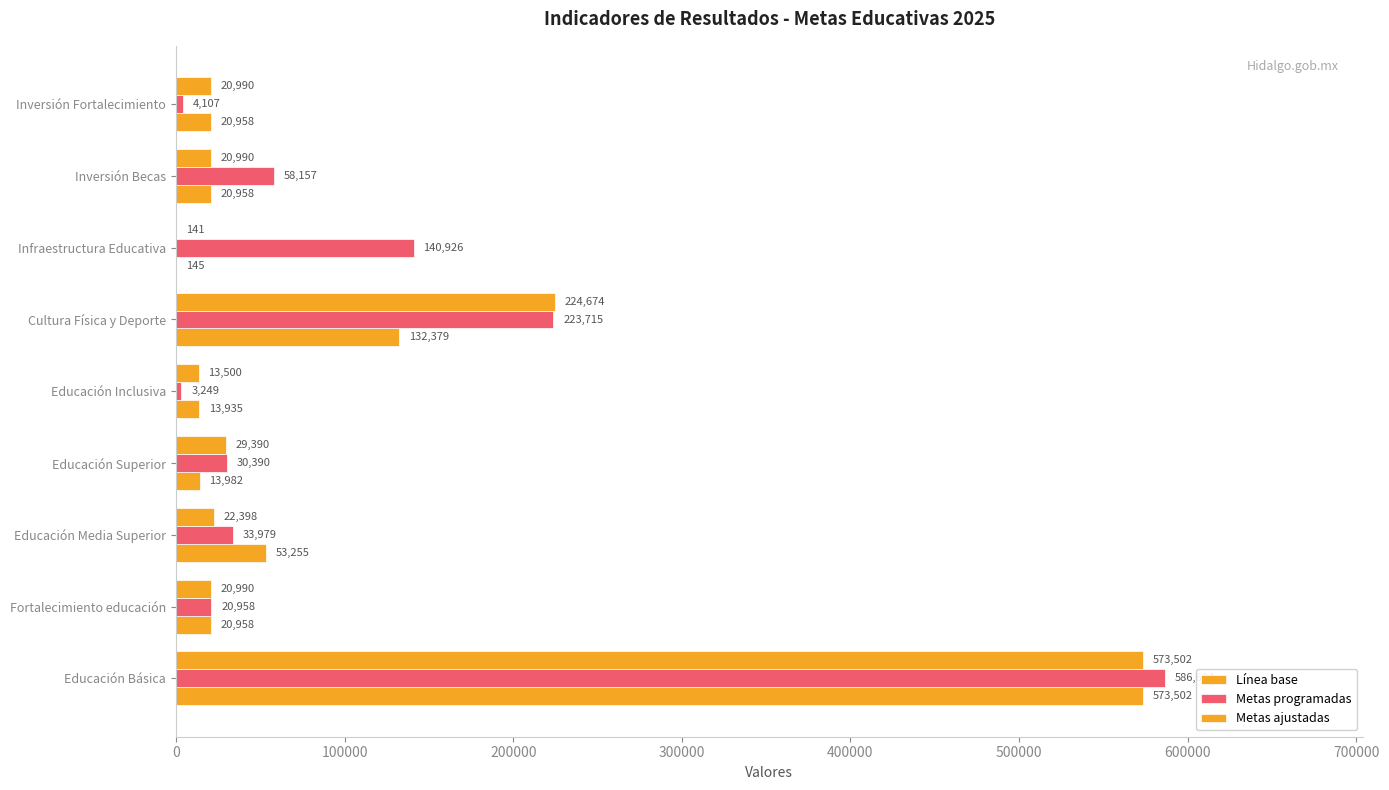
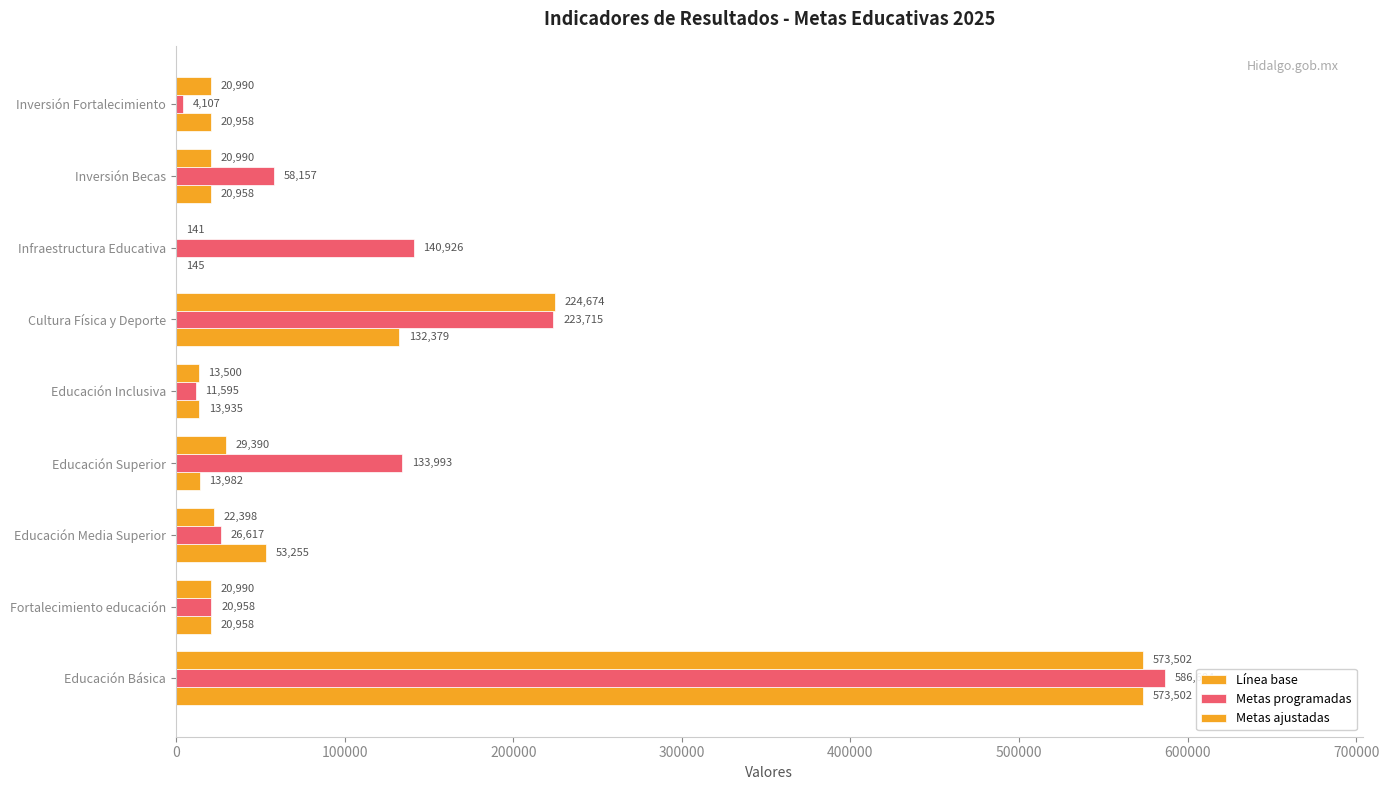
  {
    "Metas programadas": {
      "Inversión Fortalecimiento": "4,107",
      "Inversión Becas": "58,157",
      "Infraestructura Educativa": "140,926",
      "Cultura Física y Deporte": "223,715",
-     "Educación Inclusiva": "3,249",
-     "Educación Superior": "30,390",
-     "Educación Media Superior": "33,979",
+     "Educación Inclusiva": "11,595",
+     "Educación Superior": "133,993",
+     "Educación Media Superior": "26,617",
      "Fortalecimiento educación": "20,958"
    }
  }
